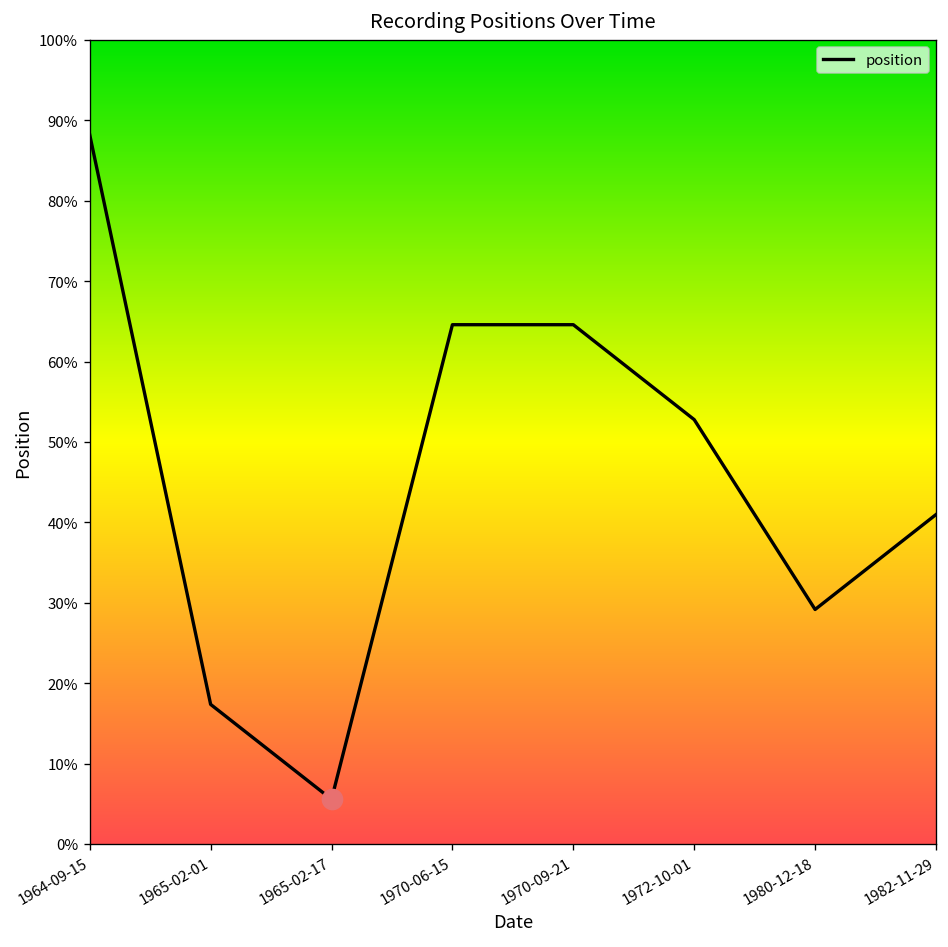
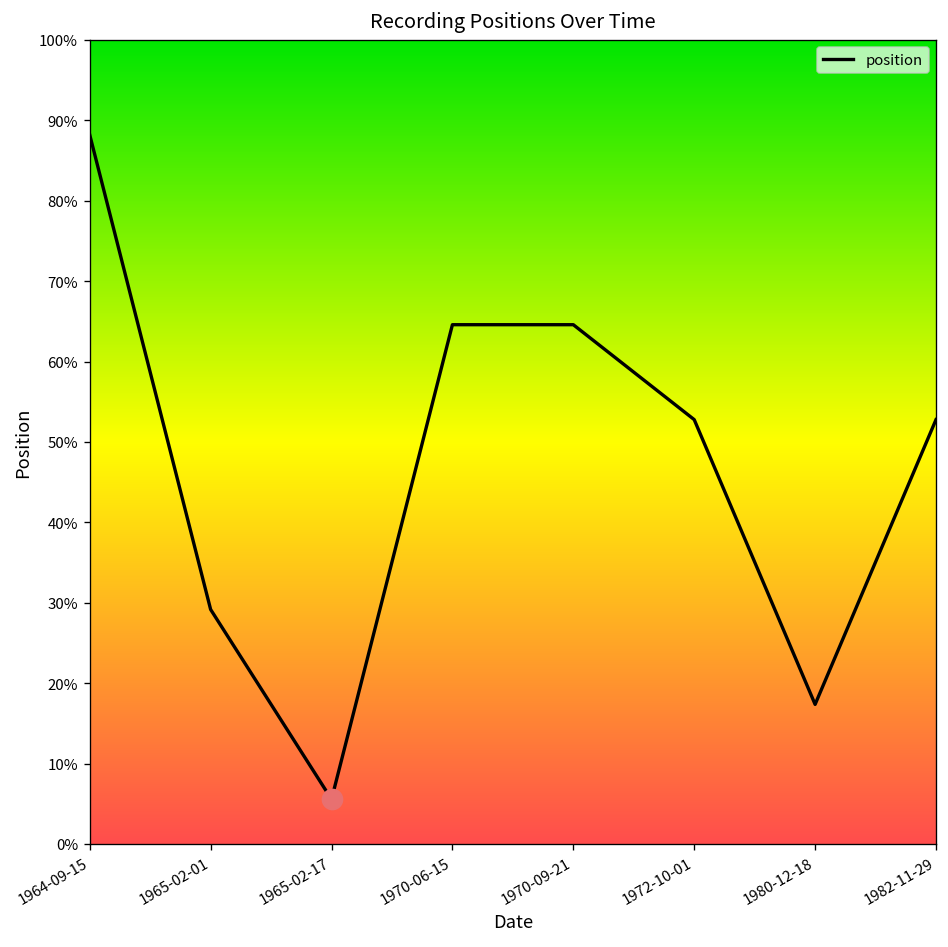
  {
    "position": {
      "1964-09-15": "88%",
-     "1965-02-01": "17%",
+     "1965-02-01": "29%",
      "1970-06-15": "65%",
      "1970-09-21": "65%",
      "1972-10-01": "53%",
-     "1980-12-18": "29%",
-     "1982-11-29": "41%"
+     "1980-12-18": "17%",
+     "1982-11-29": "53%"
    }
  }
